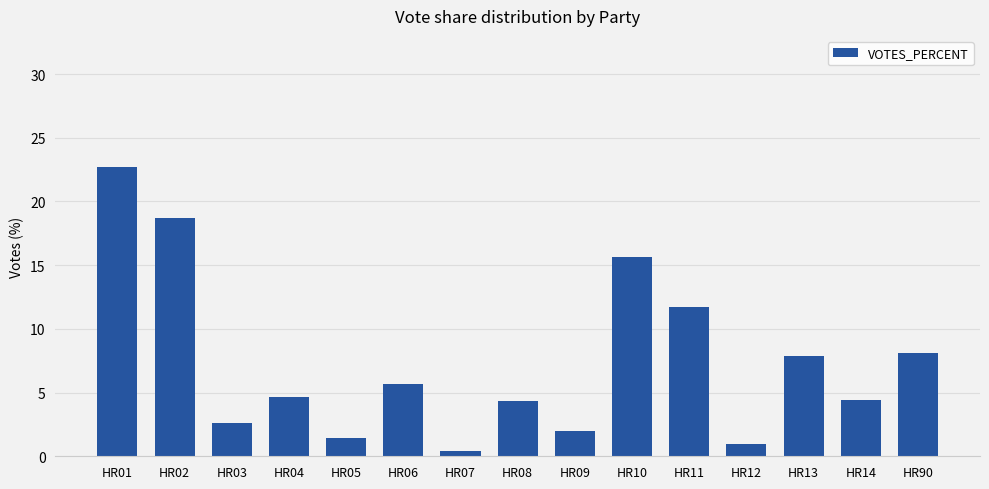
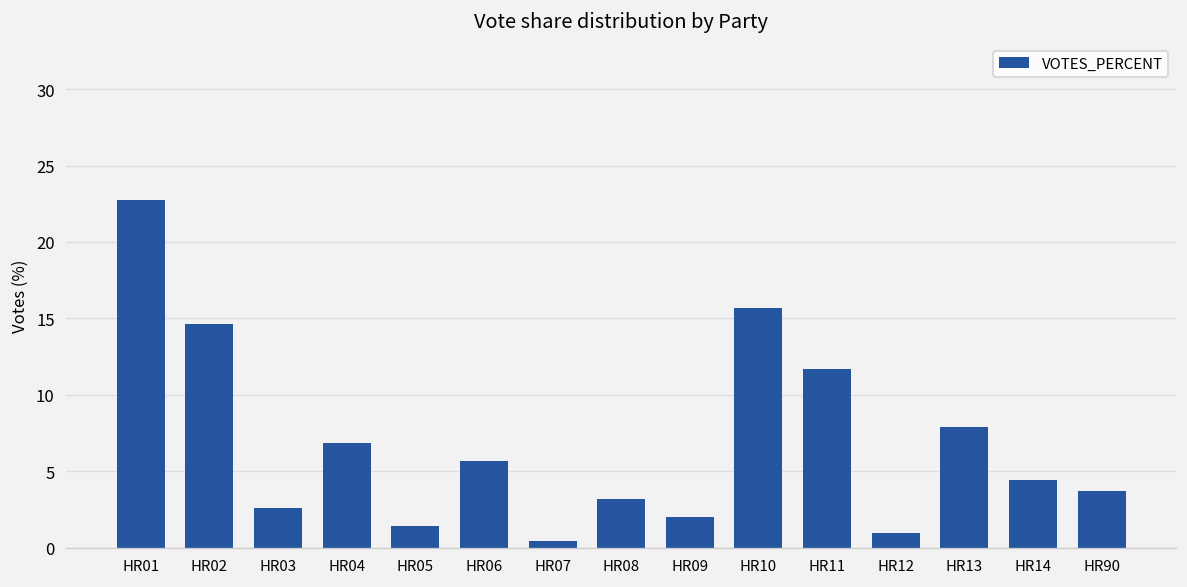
  {
    "HR01": 22.7,
-   "HR02": 18.7,
+   "HR02": 14.6,
    "HR03": 2.6,
-   "HR04": 4.7,
+   "HR04": 6.8,
    "HR05": 1.4,
    "HR06": 5.7,
    "HR07": 0.4,
-   "HR08": 4.4,
+   "HR08": 3.2,
    "HR09": 2.0,
    "HR10": 15.7,
    "HR11": 11.7,
    "HR12": 1.0,
    "HR13": 7.9,
    "HR14": 4.4,
-   "HR90": 8.1
+   "HR90": 3.7
  }
